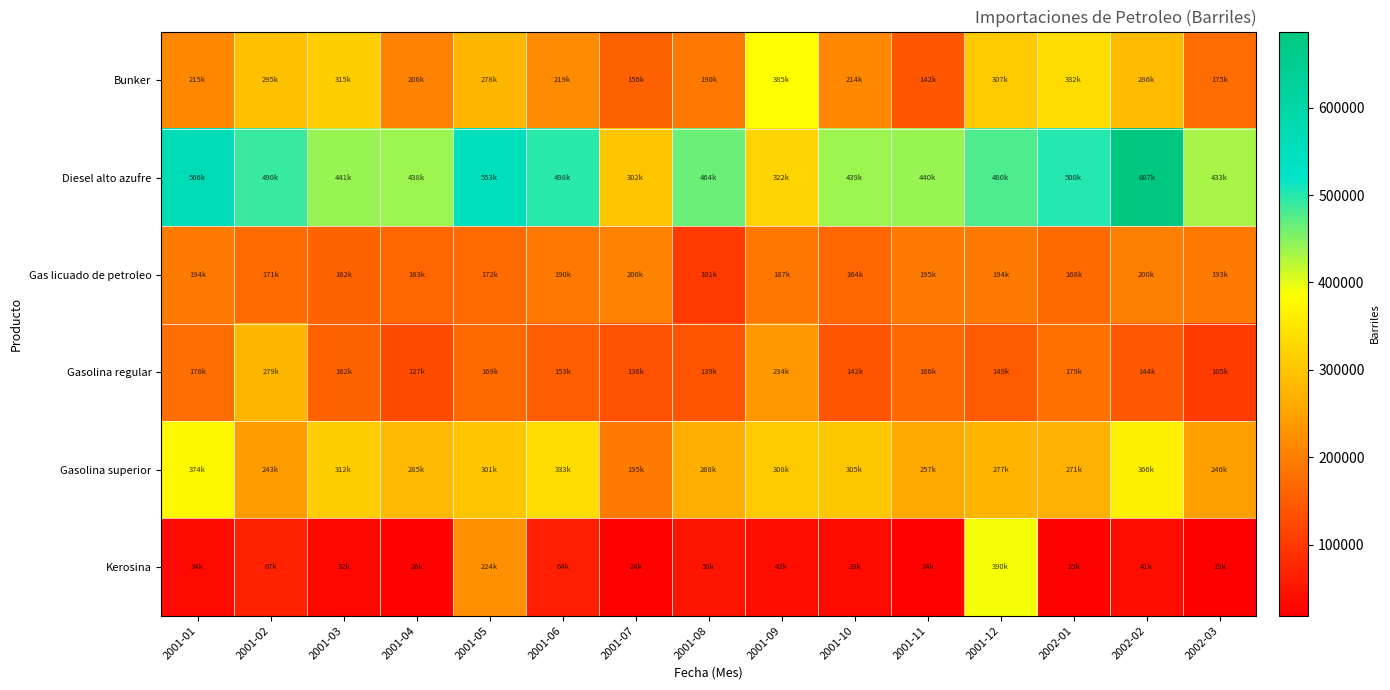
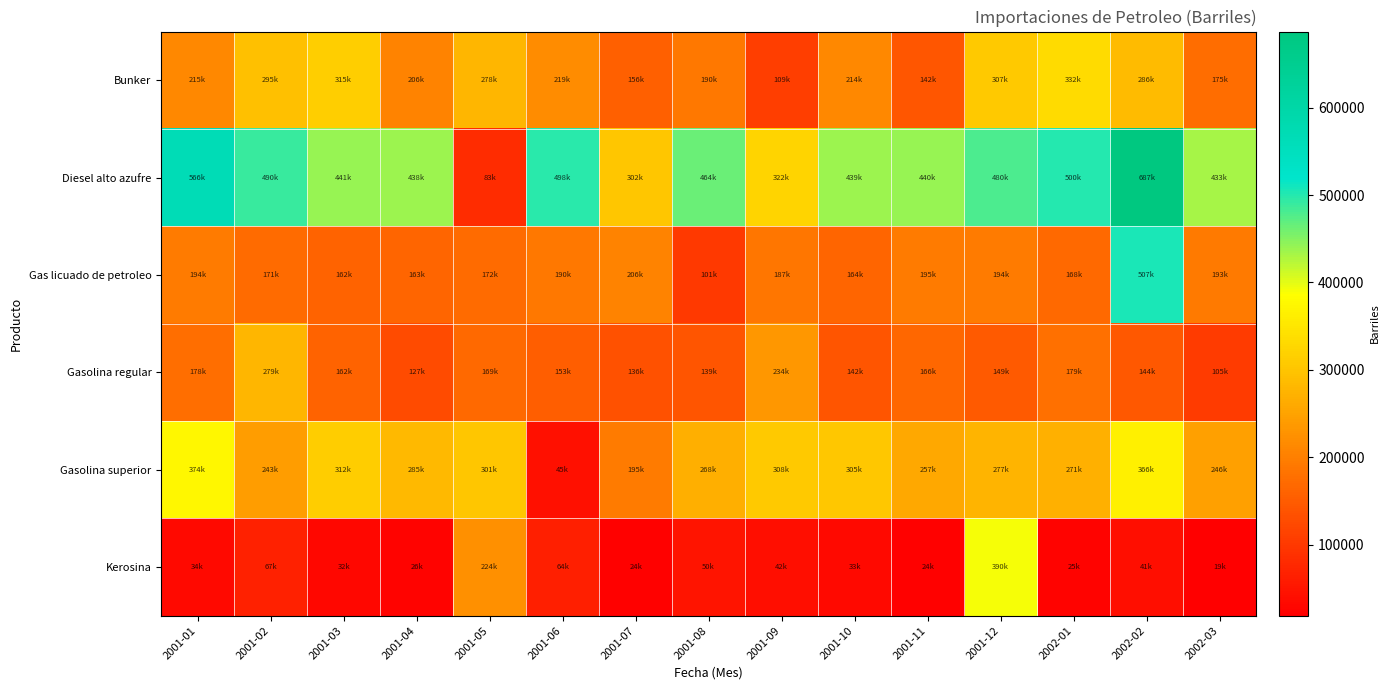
  {
    "Bunker": {
      "2001-01": "215k",
      "2001-02": "295k",
      "2001-03": "315k",
      "2001-04": "206k",
      "2001-05": "278k",
      "2001-06": "219k",
      "2001-07": "156k",
      "2001-08": "190k",
-     "2001-09": "385k",
+     "2001-09": "109k",
      "2001-10": "214k",
      "2001-11": "142k",
      "2001-12": "307k",
      "2002-01": "332k",
      "2002-02": "286k",
      "2002-03": "175k"
    },
    "Diesel alto azufre": {
      "2001-01": "566k",
      "2001-02": "490k",
      "2001-03": "441k",
      "2001-04": "438k",
-     "2001-05": "553k",
+     "2001-05": "83k",
      "2001-06": "498k",
      "2001-07": "302k",
      "2001-08": "464k",
      "2001-09": "322k",
      "2001-10": "439k",
      "2001-11": "440k",
      "2001-12": "480k",
      "2002-01": "500k",
      "2002-02": "687k",
      "2002-03": "433k"
    },
    "Gas licuado de petroleo": {
      "2001-01": "194k",
      "2001-02": "171k",
      "2001-03": "162k",
      "2001-04": "163k",
      "2001-05": "172k",
      "2001-06": "190k",
      "2001-07": "206k",
      "2001-08": "101k",
      "2001-09": "187k",
      "2001-10": "164k",
      "2001-11": "195k",
      "2001-12": "194k",
      "2002-01": "168k",
-     "2002-02": "200k",
+     "2002-02": "507k",
      "2002-03": "193k"
    },
    "Gasolina regular": {
      "2001-01": "178k",
      "2001-02": "279k",
      "2001-03": "162k",
      "2001-04": "127k",
      "2001-05": "169k",
      "2001-06": "153k",
      "2001-07": "136k",
      "2001-08": "139k",
      "2001-09": "234k",
      "2001-10": "142k",
      "2001-11": "166k",
      "2001-12": "149k",
      "2002-01": "179k",
      "2002-02": "144k",
      "2002-03": "105k"
    },
    "Gasolina superior": {
      "2001-01": "374k",
      "2001-02": "243k",
      "2001-03": "312k",
      "2001-04": "285k",
      "2001-05": "301k",
-     "2001-06": "333k",
+     "2001-06": "45k",
      "2001-07": "195k",
      "2001-08": "268k",
      "2001-09": "308k",
      "2001-10": "305k",
      "2001-11": "257k",
      "2001-12": "277k",
      "2002-01": "271k",
      "2002-02": "366k",
      "2002-03": "246k"
    },
    "Kerosina": {
      "2001-01": "34k",
      "2001-02": "67k",
      "2001-03": "32k",
      "2001-04": "26k",
      "2001-05": "224k",
      "2001-06": "64k",
      "2001-07": "24k",
      "2001-08": "50k",
      "2001-09": "42k",
      "2001-10": "33k",
      "2001-11": "24k",
      "2001-12": "390k",
      "2002-01": "25k",
      "2002-02": "41k",
      "2002-03": "19k"
    }
  }
